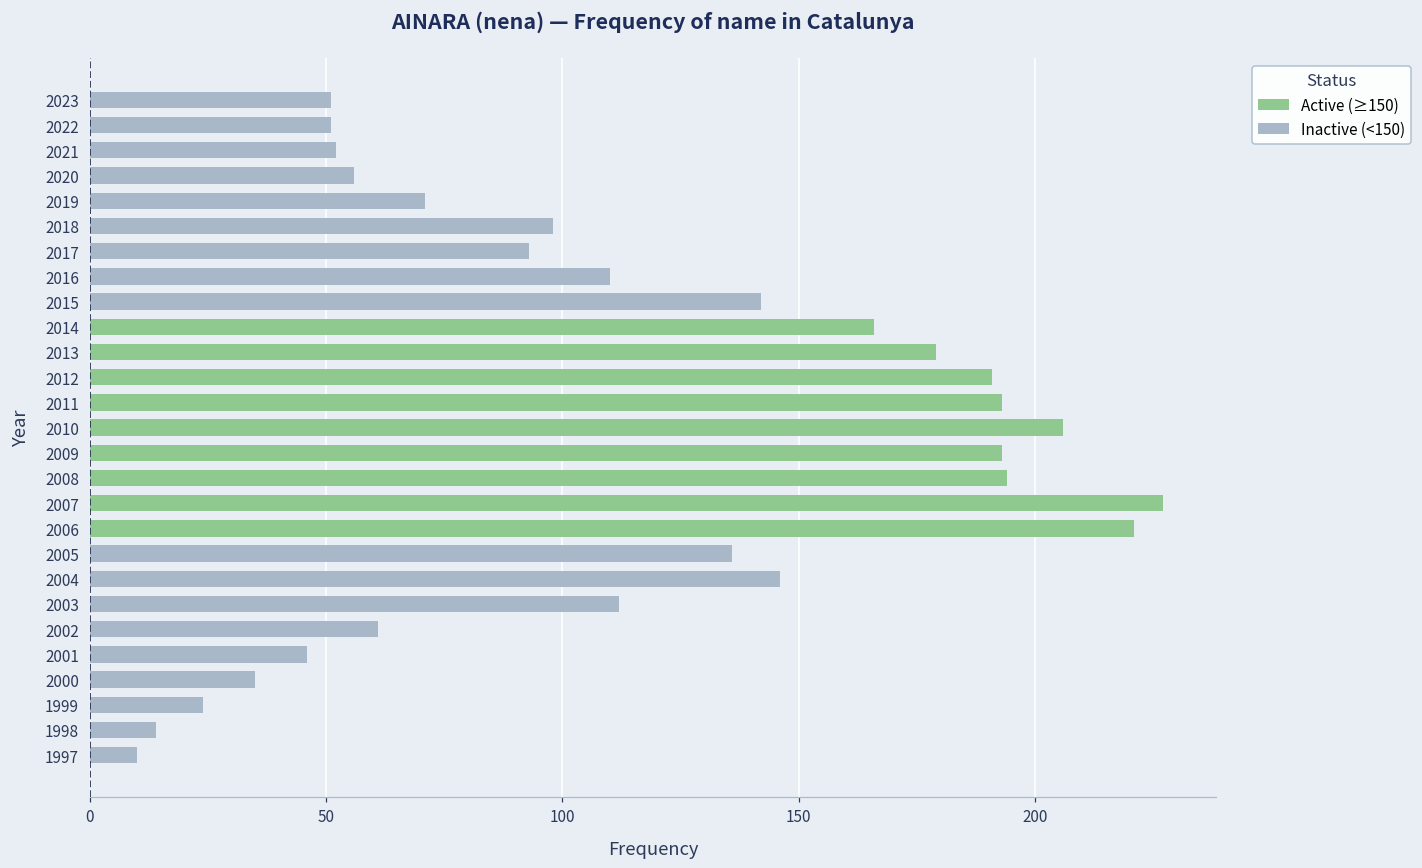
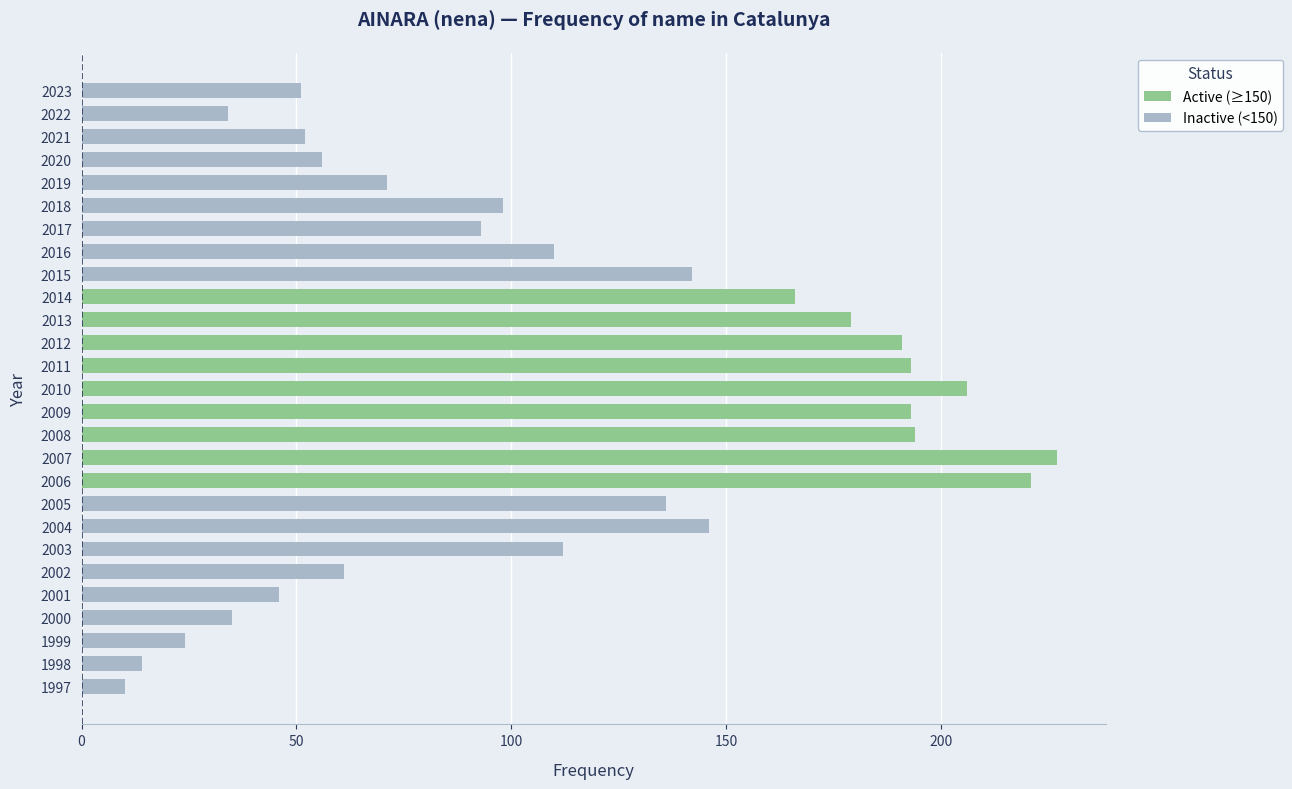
  {
    "Active (≥150)": {
      "2014": 166,
      "2013": 179,
      "2012": 191,
      "2011": 193,
      "2010": 206,
      "2009": 193,
      "2008": 194,
      "2007": 227,
      "2006": 221
    },
    "Inactive (<150)": {
      "2023": 51,
-     "2022": 51,
+     "2022": 34,
      "2021": 52,
      "2020": 56,
      "2019": 71,
      "2018": 98,
      "2017": 93,
      "2016": 110,
      "2015": 142,
      "2005": 136,
      "2004": 146,
      "2003": 112,
      "2002": 61,
      "2001": 46,
      "2000": 35,
      "1999": 24,
      "1998": 14,
      "1997": 10
    }
  }
